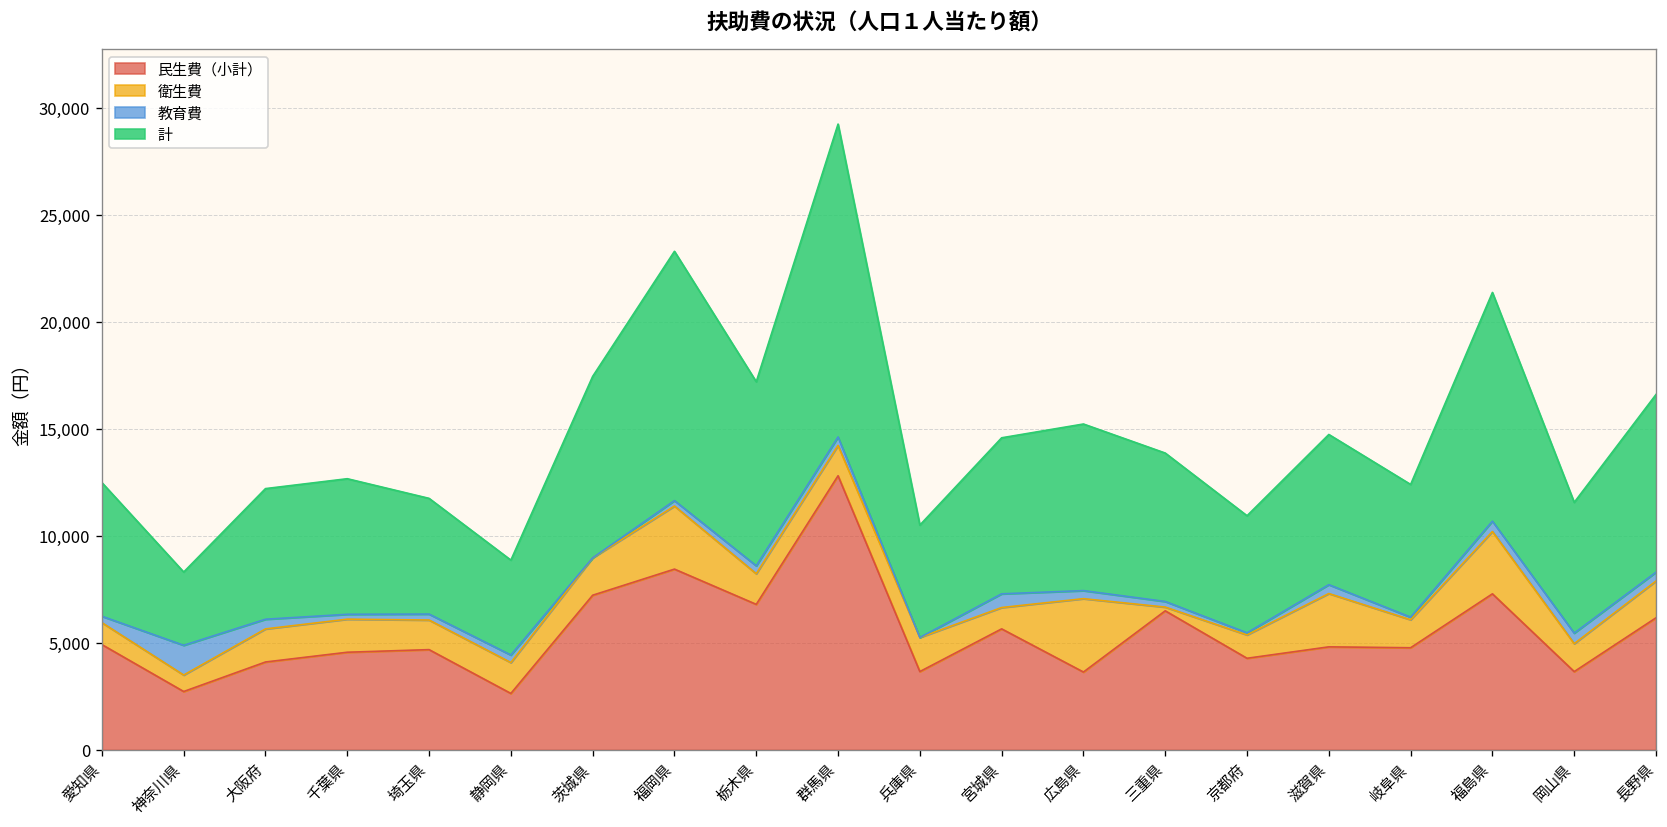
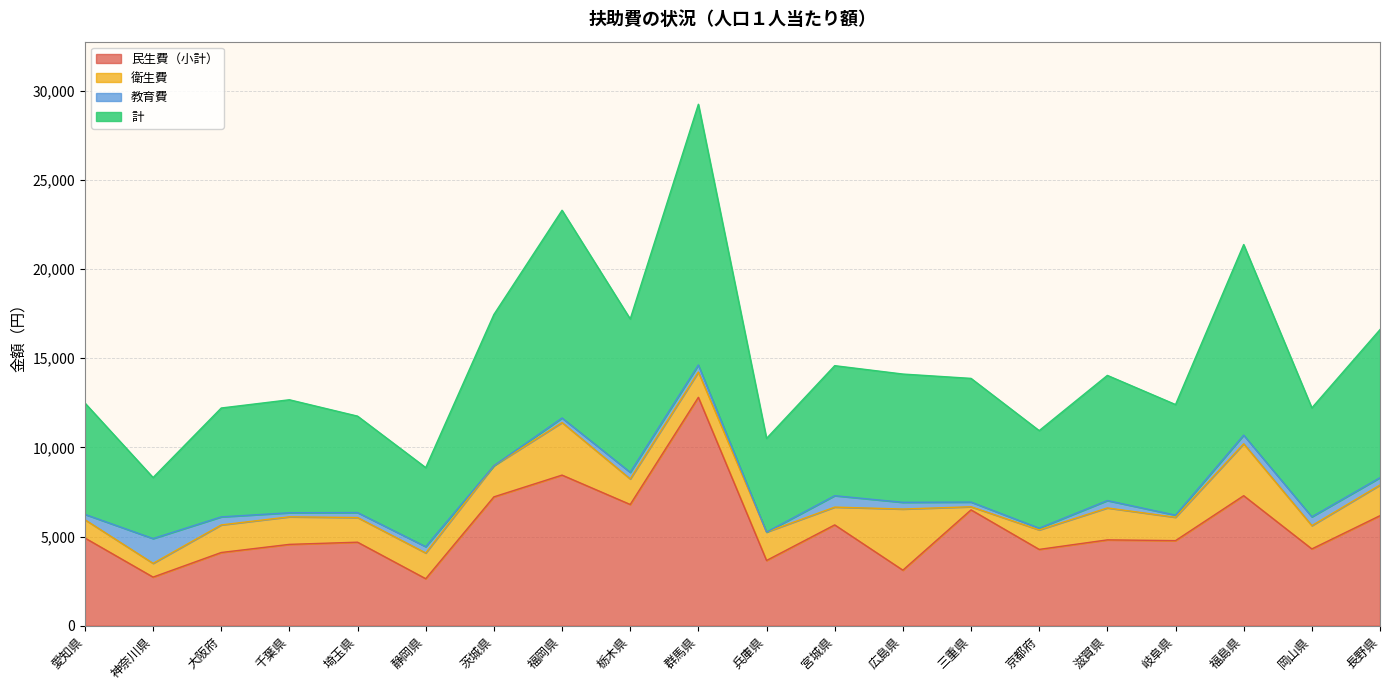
  {
    "民生費（小計）": {
      "愛知県": "4,900",
      "神奈川県": "2,700",
      "大阪府": "4,100",
      "千葉県": "4,600",
      "埼玉県": "4,700",
      "静岡県": "2,600",
      "茨城県": "7,200",
      "福岡県": "8,400",
      "栃木県": "6,800",
      "群馬県": "12,800",
      "兵庫県": "3,700",
      "宮城県": "5,700",
-     "広島県": "3,600",
+     "広島県": "3,100",
      "三重県": "6,500",
      "京都府": "4,300",
      "滋賀県": "4,800",
      "岐阜県": "4,800",
      "福島県": "7,300",
-     "岡山県": "3,700",
+     "岡山県": "4,300",
      "長野県": "6,200"
    },
    "衛生費": {
      "愛知県": "1,000",
      "神奈川県": "800",
      "大阪府": "1,500",
      "千葉県": "1,500",
      "埼玉県": "1,400",
      "静岡県": "1,400",
      "福岡県": "2,900",
      "栃木県": "1,400",
      "群馬県": "1,400",
      "宮城県": "1,000",
      "広島県": "3,400",
      "三重県": "200",
-     "滋賀県": "2,500",
+     "滋賀県": "1,800",
      "福島県": "2,900",
      "岡山県": "1,300",
      "長野県": "1,700"
    },
    "教育費": {
      "愛知県": "300",
      "神奈川県": "1,400",
      "大阪府": "500",
      "千葉県": "200",
      "埼玉県": "300",
      "静岡県": "400",
      "福岡県": "300",
      "栃木県": "400",
      "群馬県": "400",
      "宮城県": "600",
      "広島県": "400",
      "三重県": "300",
      "滋賀県": "400",
      "福島県": "500",
      "岡山県": "500",
      "長野県": "400"
    },
    "計": {
      "愛知県": "6,200",
      "神奈川県": "3,400",
      "大阪府": "6,100",
      "千葉県": "6,300",
      "埼玉県": "5,400",
      "静岡県": "4,400",
      "茨城県": "8,500",
      "福岡県": "11,600",
      "栃木県": "8,600",
      "群馬県": "14,600",
      "兵庫県": "5,300",
      "宮城県": "7,300",
-     "広島県": "7,800",
+     "広島県": "7,200",
      "三重県": "6,900",
      "京都府": "5,500",
      "滋賀県": "7,000",
      "岐阜県": "6,200",
      "福島県": "10,700",
      "岡山県": "6,100",
      "長野県": "8,300"
    }
  }
